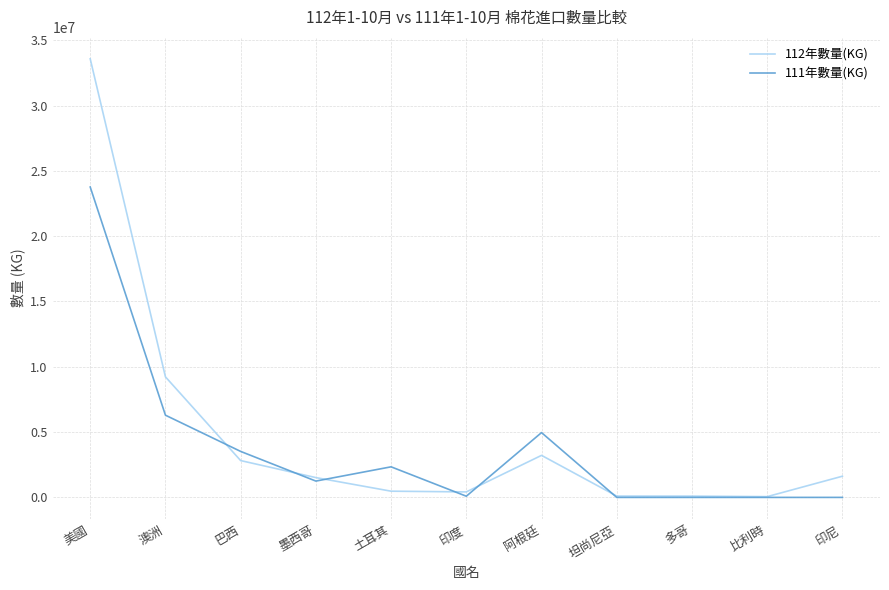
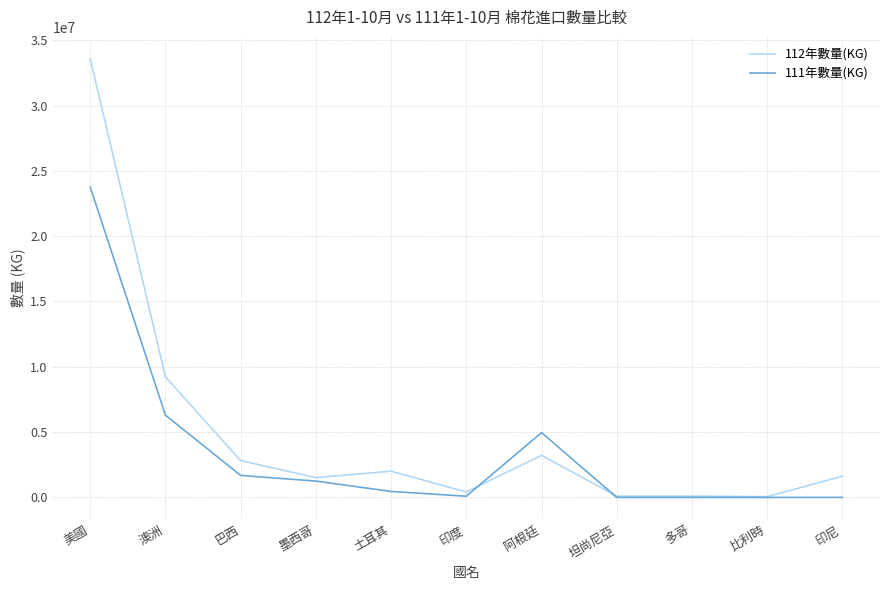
  {
    "112年數量(KG)": {
      "美國": 33600000,
      "澳洲": 9200000,
      "巴西": 2800000,
      "墨西哥": 1500000,
-     "土耳其": 500000,
+     "土耳其": 2000000,
      "印度": 400000,
      "阿根廷": 3200000,
      "印尼": 1600000
    },
    "111年數量(KG)": {
      "美國": 23800000,
      "澳洲": 6300000,
-     "巴西": 3500000,
+     "巴西": 1700000,
      "墨西哥": 1200000,
-     "土耳其": 2300000,
+     "土耳其": 500000,
      "印度": 100000,
      "阿根廷": 5000000,
      "印尼": 0
    }
  }
